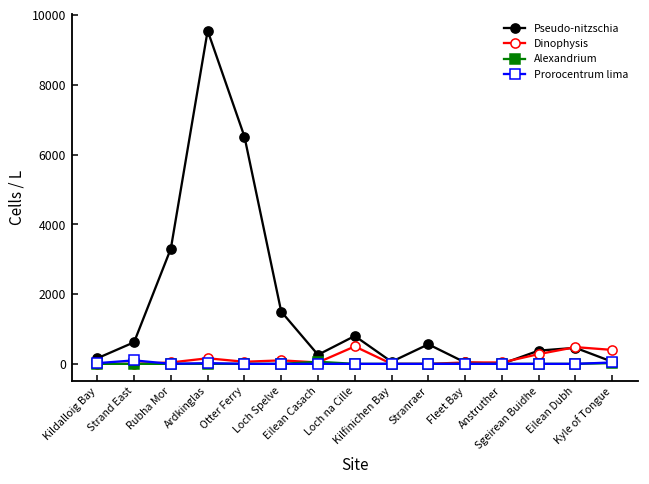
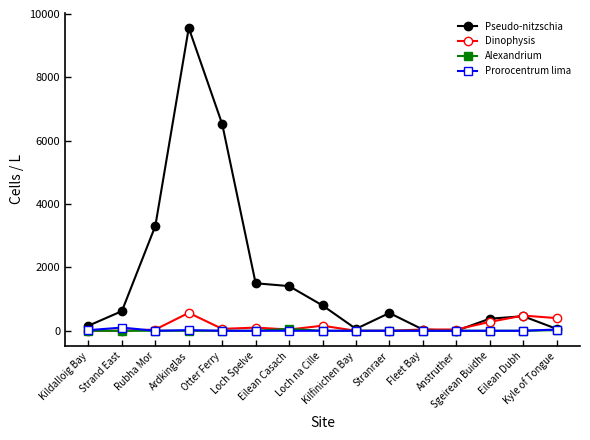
  {
    "Pseudo-nitzschia": {
      "Kildalloig Bay": 200,
      "Strand East": 600,
      "Rubha Mor": 3300,
      "Ardkinglas": 9600,
      "Otter Ferry": 6500,
      "Loch Spelve": 1500,
-     "Eilean Casach": 300,
+     "Eilean Casach": 1400,
      "Loch na Cille": 800,
      "Stranraer": 600,
      "Sgeirean Buidhe": 400
    },
    "Dinophysis": {
-     "Ardkinglas": 200,
+     "Ardkinglas": 600,
      "Loch Spelve": 100,
-     "Loch na Cille": 500,
+     "Loch na Cille": 200,
      "Sgeirean Buidhe": 300,
      "Kyle of Tongue": 400
    },
    "Prorocentrum lima": {
      "Strand East": 100
    }
  }
